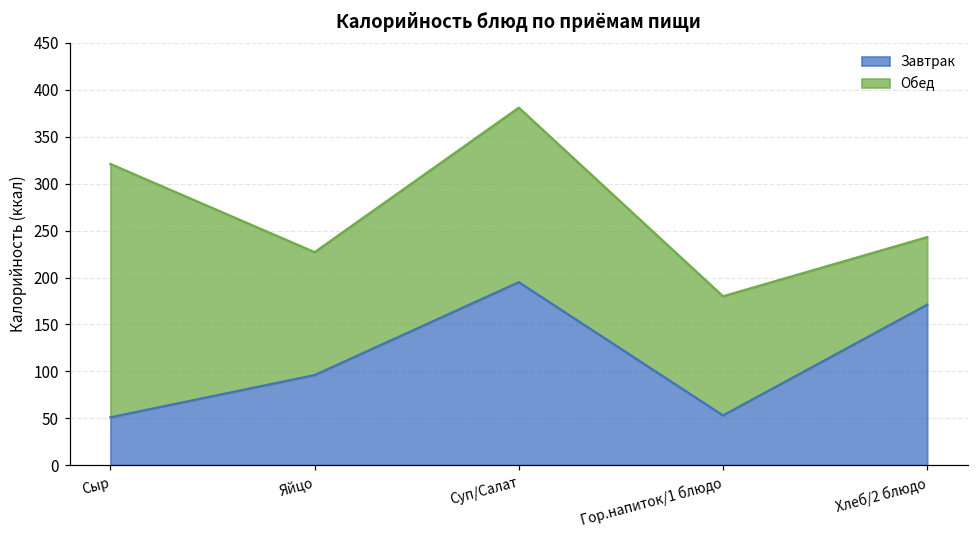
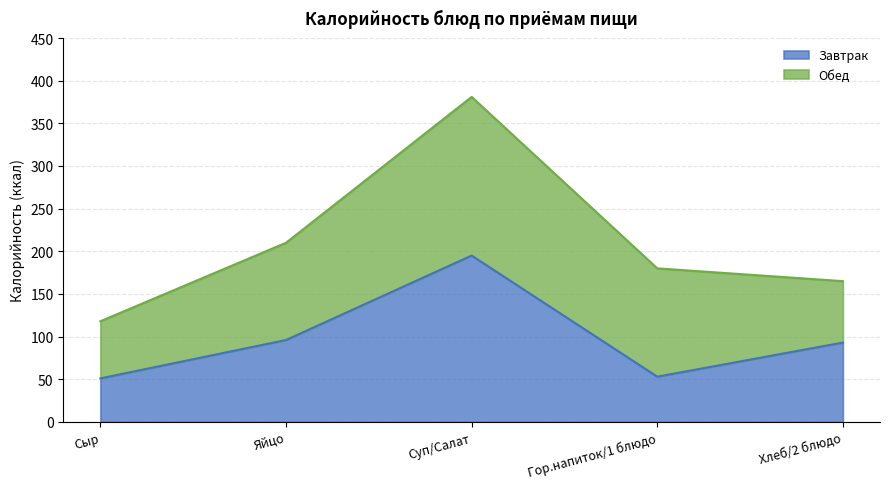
  {
    "Завтрак": {
      "Сыр": 50,
      "Яйцо": 100,
      "Суп/Салат": 200,
      "Гор.напиток/1 блюдо": 50,
-     "Хлеб/2 блюдо": 170
+     "Хлеб/2 блюдо": 90
    },
    "Обед": {
-     "Сыр": 270,
-     "Яйцо": 130,
+     "Сыр": 70,
+     "Яйцо": 110,
      "Суп/Салат": 190,
      "Гор.напиток/1 блюдо": 130,
      "Хлеб/2 блюдо": 70
    }
  }
